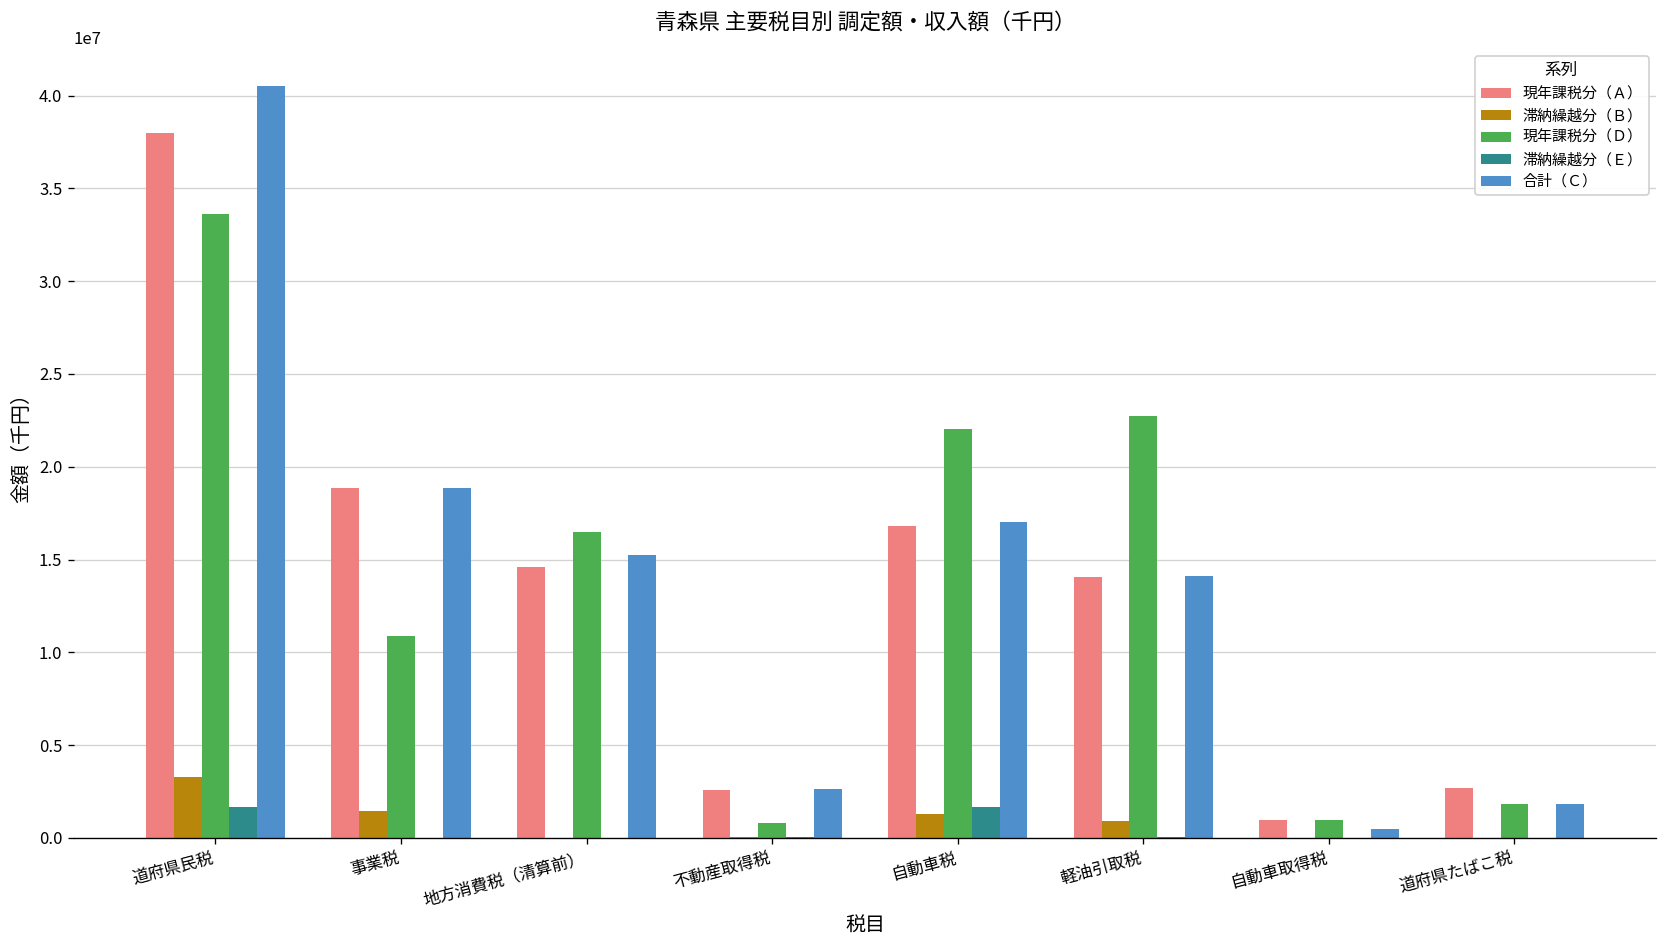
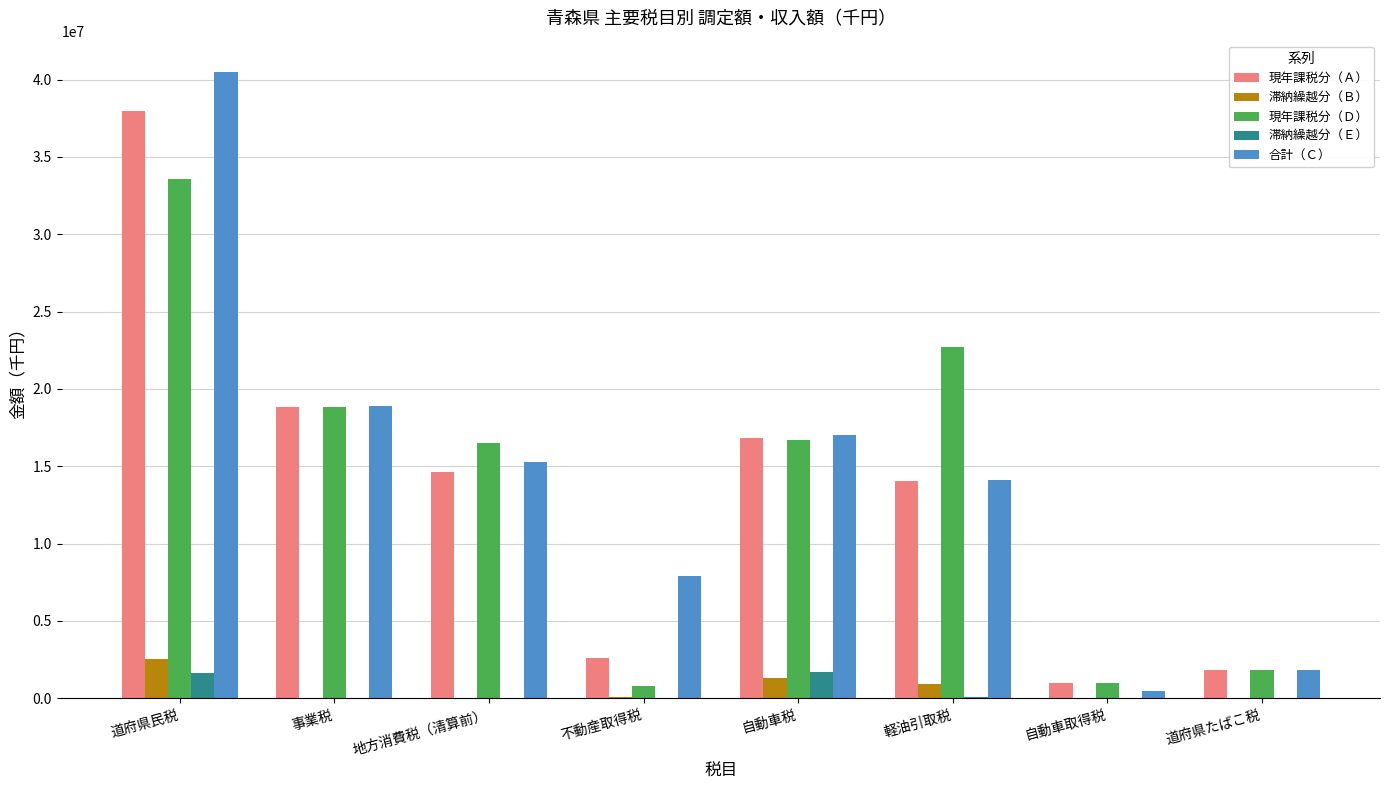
  {
    "現年課税分（Ａ）": {
      "道府県民税": 38000000,
      "事業税": 18800000,
      "地方消費税（清算前）": 14600000,
      "不動産取得税": 2600000,
      "自動車税": 16800000,
      "軽油引取税": 14100000,
      "自動車取得税": 1000000,
-     "道府県たばこ税": 2700000
+     "道府県たばこ税": 1800000
    },
    "滞納繰越分（Ｂ）": {
-     "道府県民税": 3300000,
-     "事業税": 1500000,
+     "道府県民税": 2500000,
+     "事業税": 0,
      "地方消費税（清算前）": 0,
      "自動車税": 1300000,
      "軽油引取税": 900000,
      "自動車取得税": 0,
      "道府県たばこ税": 0
    },
    "現年課税分（Ｄ）": {
      "道府県民税": 33600000,
-     "事業税": 10900000,
+     "事業税": 18800000,
      "地方消費税（清算前）": 16500000,
      "不動産取得税": 800000,
-     "自動車税": 22000000,
+     "自動車税": 16700000,
      "軽油引取税": 22700000,
      "自動車取得税": 1000000,
      "道府県たばこ税": 1800000
    },
    "滞納繰越分（Ｅ）": {
      "道府県民税": 1700000,
      "地方消費税（清算前）": 0,
      "自動車税": 1700000,
      "自動車取得税": 0,
      "道府県たばこ税": 0
    },
    "合計（Ｃ）": {
      "道府県民税": 40500000,
      "事業税": 18900000,
      "地方消費税（清算前）": 15200000,
-     "不動産取得税": 2700000,
+     "不動産取得税": 7900000,
      "自動車税": 17000000,
      "軽油引取税": 14100000,
      "自動車取得税": 500000,
      "道府県たばこ税": 1800000
    }
  }
